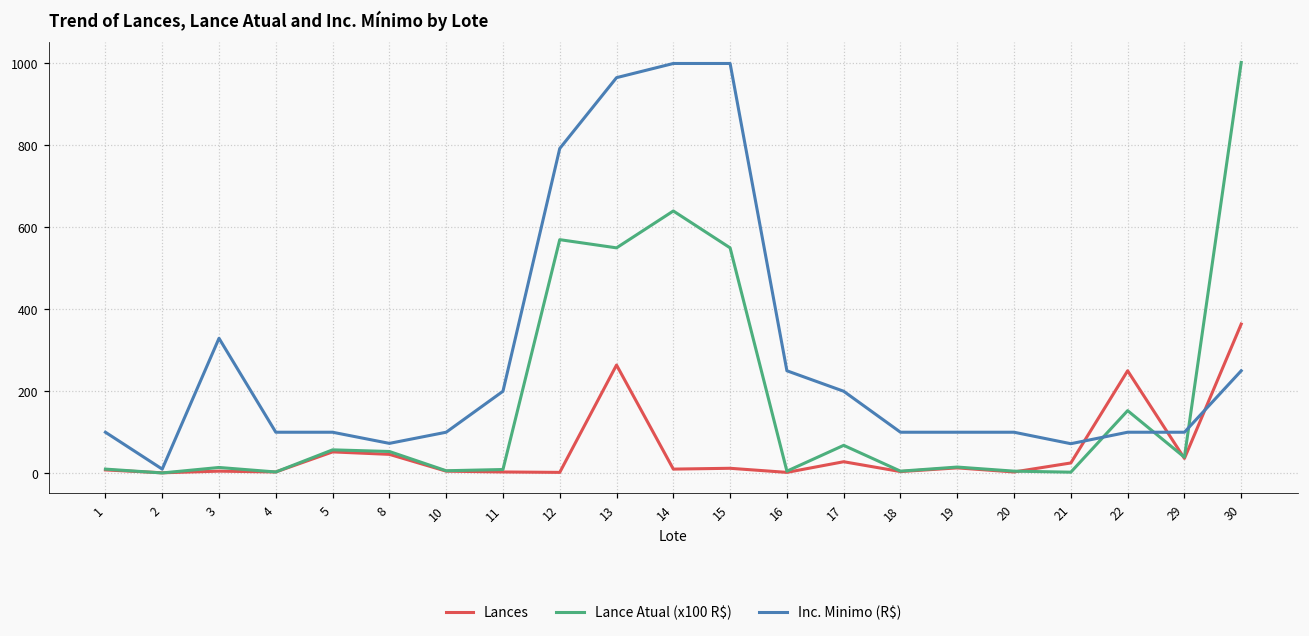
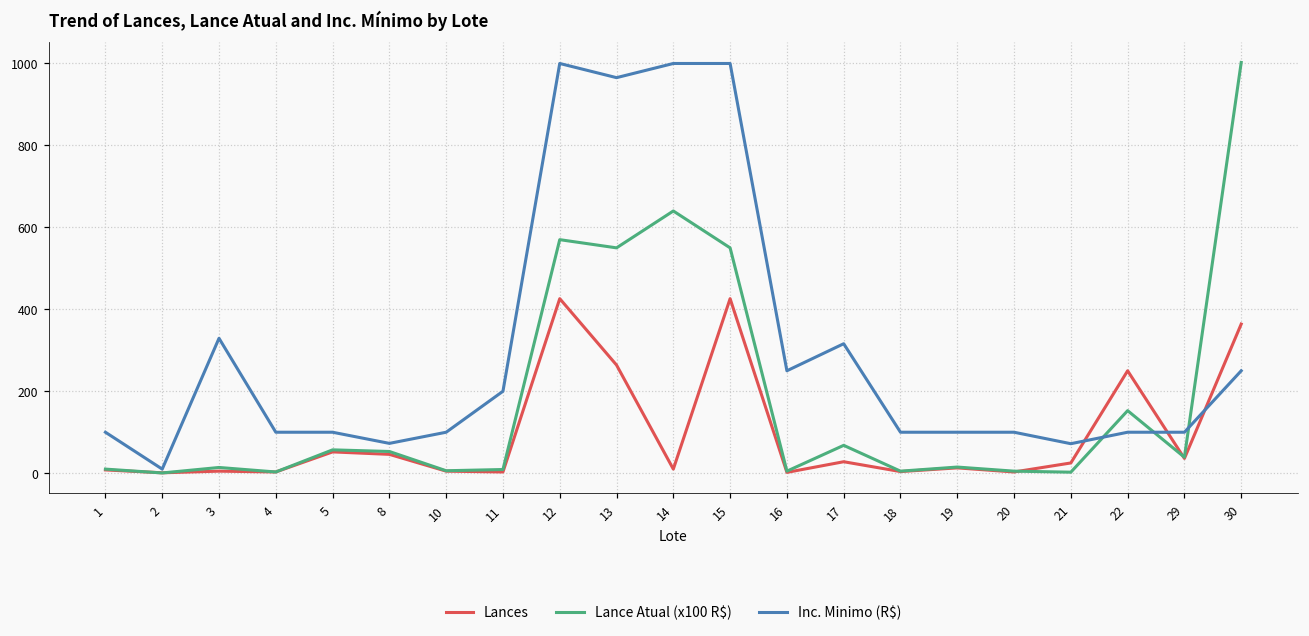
  {
    "Lances": {
      "3": 10,
      "8": 50,
-     "12": 0,
+     "12": 430,
      "13": 260,
      "14": 10,
-     "15": 10,
+     "15": 430,
      "17": 30,
      "21": 30,
      "22": 250,
      "30": 360
    },
    "Lance Atual (x100 R$)": {
      "3": 10,
      "8": 50,
      "12": 570,
      "13": 550,
      "14": 640,
      "15": 550,
      "17": 70,
      "21": 0,
      "22": 150,
      "30": 1000
    },
    "Inc. Minimo (R$)": {
      "1": 100,
      "2": 10,
      "3": 330,
      "4": 100,
      "5": 100,
      "8": 70,
      "10": 100,
      "11": 200,
-     "12": 790,
+     "12": 1000,
      "13": 970,
      "14": 1000,
      "15": 1000,
      "16": 250,
-     "17": 200,
+     "17": 320,
      "18": 100,
      "19": 100,
      "20": 100,
      "21": 70,
      "22": 100,
      "29": 100,
      "30": 250
    }
  }
